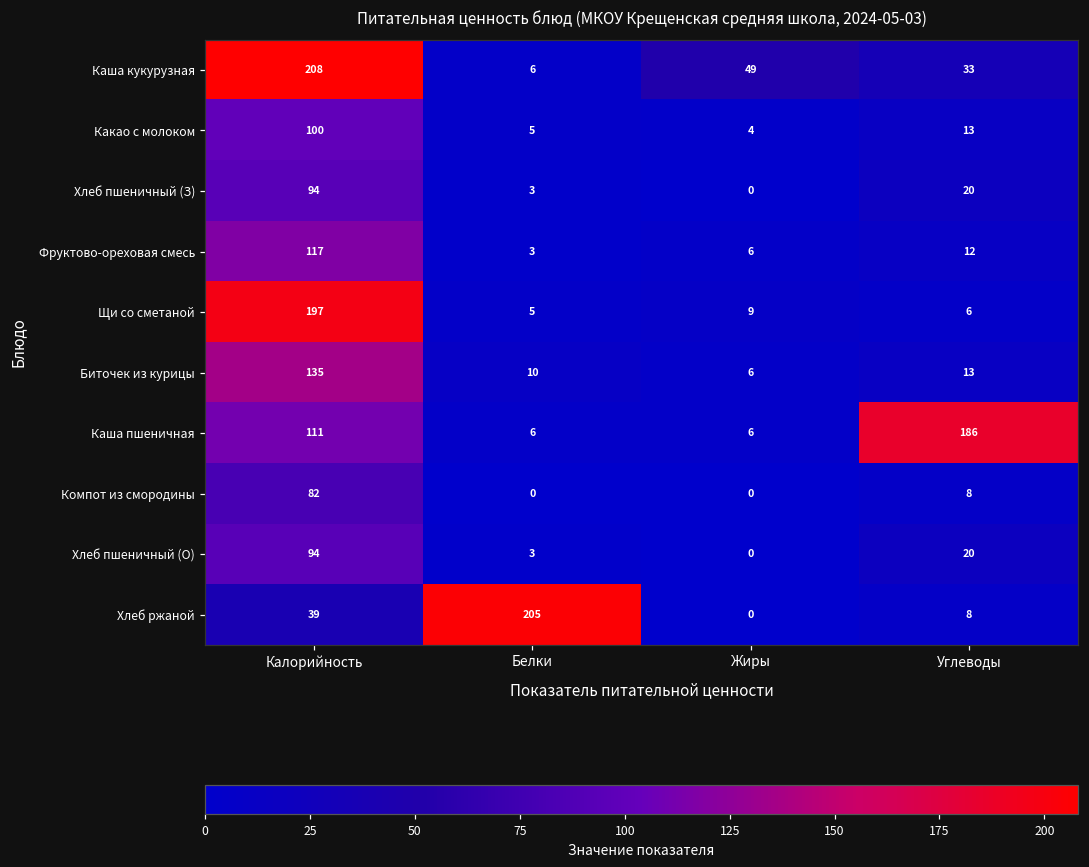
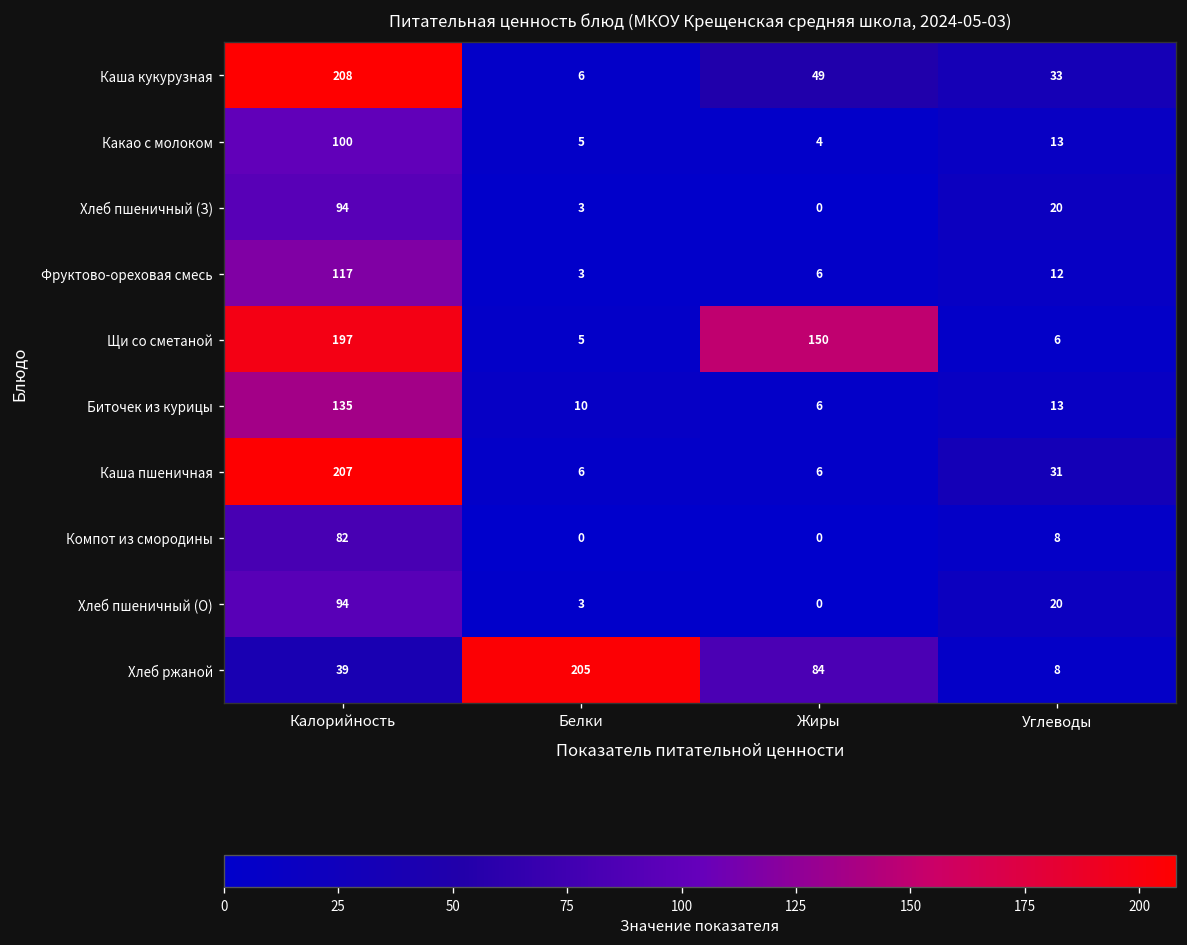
  {
    "Каша кукурузная": {
      "Калорийность": 208,
      "Белки": 6,
      "Жиры": 49,
      "Углеводы": 33
    },
    "Какао с молоком": {
      "Калорийность": 100,
      "Белки": 5,
      "Жиры": 4,
      "Углеводы": 13
    },
    "Хлеб пшеничный (З)": {
      "Калорийность": 94,
      "Белки": 3,
      "Жиры": 0,
      "Углеводы": 20
    },
    "Фруктово-ореховая смесь": {
      "Калорийность": 117,
      "Белки": 3,
      "Жиры": 6,
      "Углеводы": 12
    },
    "Щи со сметаной": {
      "Калорийность": 197,
      "Белки": 5,
-     "Жиры": 9,
+     "Жиры": 150,
      "Углеводы": 6
    },
    "Биточек из курицы": {
      "Калорийность": 135,
      "Белки": 10,
      "Жиры": 6,
      "Углеводы": 13
    },
    "Каша пшеничная": {
-     "Калорийность": 111,
+     "Калорийность": 207,
      "Белки": 6,
      "Жиры": 6,
-     "Углеводы": 186
+     "Углеводы": 31
    },
    "Компот из смородины": {
      "Калорийность": 82,
      "Белки": 0,
      "Жиры": 0,
      "Углеводы": 8
    },
    "Хлеб пшеничный (О)": {
      "Калорийность": 94,
      "Белки": 3,
      "Жиры": 0,
      "Углеводы": 20
    },
    "Хлеб ржаной": {
      "Калорийность": 39,
      "Белки": 205,
-     "Жиры": 0,
+     "Жиры": 84,
      "Углеводы": 8
    }
  }
